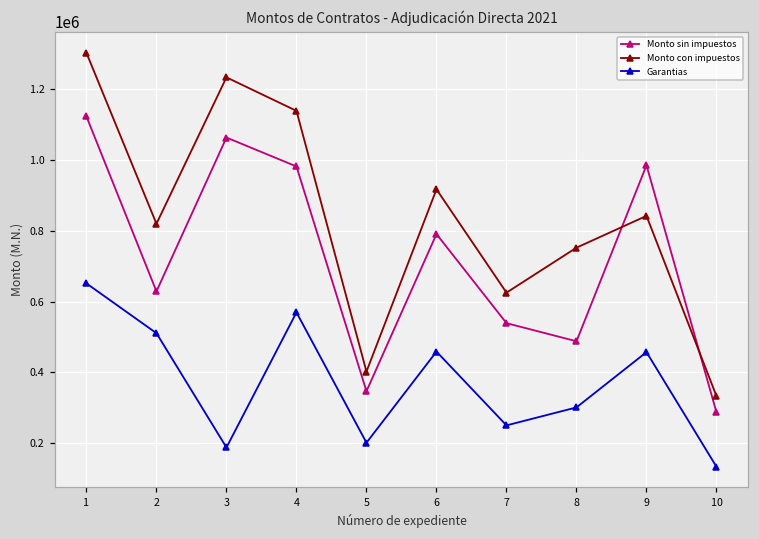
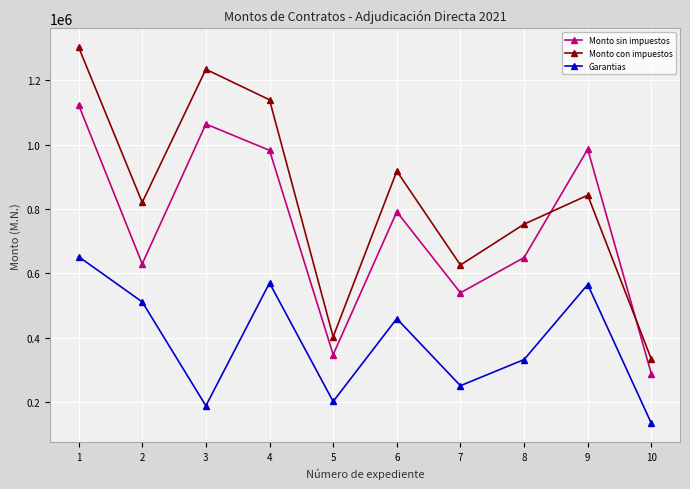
  {
    "Monto sin impuestos": {
      "1": 1120000,
      "2": 630000,
      "3": 1060000,
      "4": 980000,
      "5": 350000,
      "6": 790000,
      "7": 540000,
-     "8": 490000,
+     "8": 650000,
      "9": 990000,
      "10": 290000
    },
    "Monto con impuestos": {
      "1": 1300000,
      "2": 820000,
      "3": 1230000,
      "4": 1140000,
      "5": 400000,
      "6": 920000,
      "7": 630000,
      "8": 750000,
      "9": 840000,
      "10": 330000
    },
    "Garantias": {
      "1": 650000,
      "2": 510000,
      "3": 190000,
      "4": 570000,
      "5": 200000,
      "6": 460000,
      "7": 250000,
-     "8": 300000,
-     "9": 460000,
+     "8": 330000,
+     "9": 560000,
      "10": 130000
    }
  }
